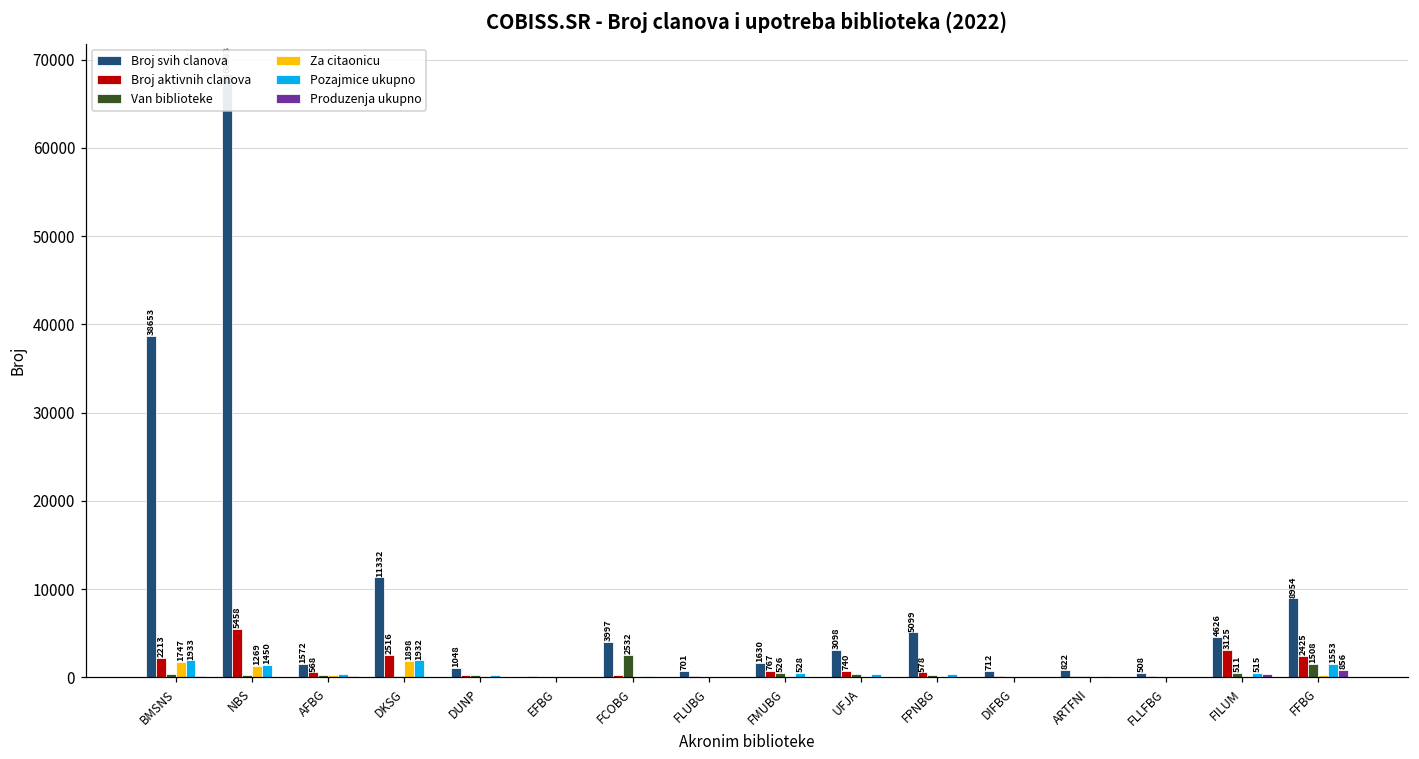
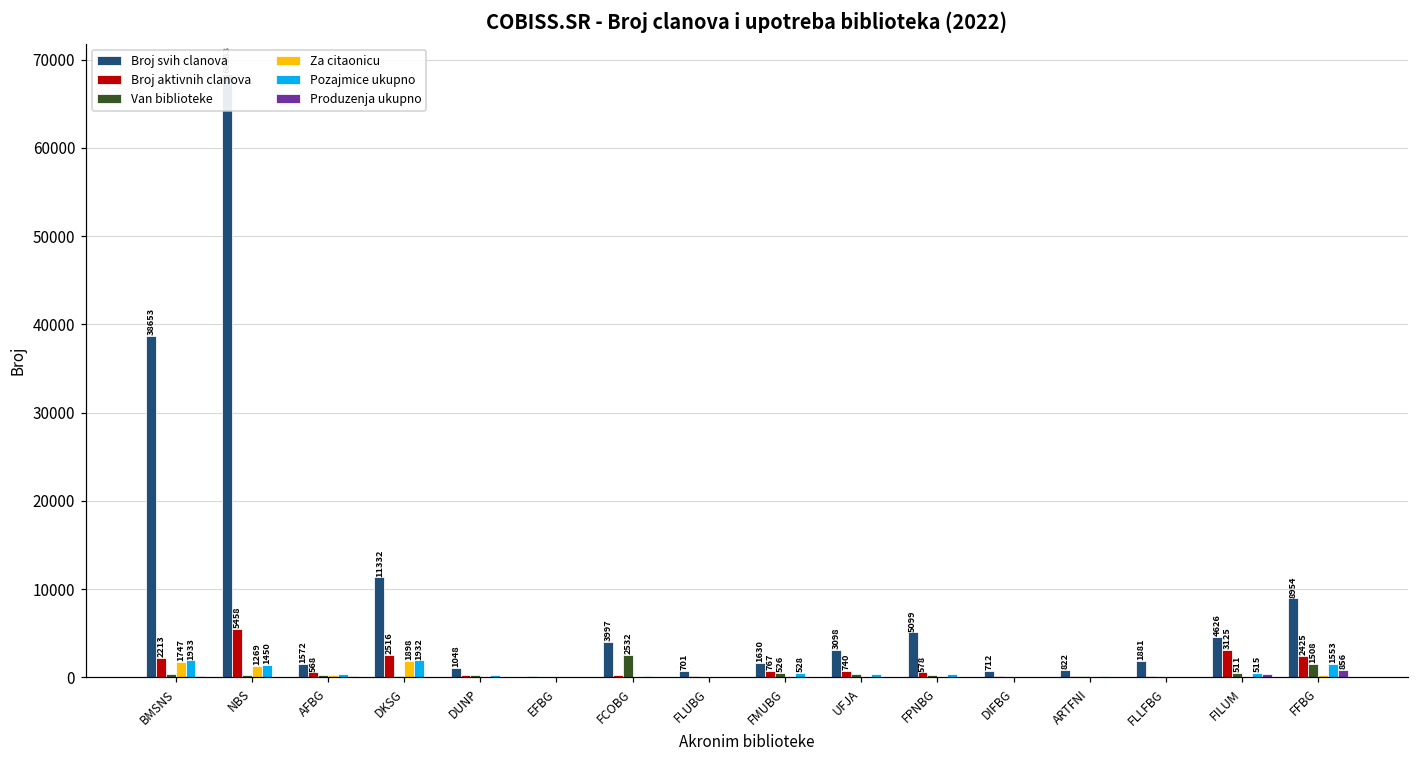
  {
    "Broj svih clanova": {
      "BMSNS": 38653,
      "AFBG": 1572,
      "DKSG": 11332,
      "DUNP": 1048,
      "FCOBG": 3997,
      "FLUBG": 701,
      "FMUBG": 1630,
      "UFJA": 3098,
      "FPNBG": 5099,
      "DIFBG": 712,
      "ARTFNI": 822,
-     "FLLFBG": 508,
+     "FLLFBG": 1881,
      "FILUM": 4626,
      "FFBG": 8954
    },
    "Broj aktivnih clanova": {
      "BMSNS": 2213,
      "NBS": 5458,
      "AFBG": 568,
      "DKSG": 2516,
      "FMUBG": 767,
      "UFJA": 740,
      "FPNBG": 578,
      "FILUM": 3125,
      "FFBG": 2425
    },
    "Van biblioteke": {
      "FCOBG": 2532,
      "FMUBG": 526,
      "FILUM": 511,
      "FFBG": 1508
    },
    "Za citaonicu": {
      "BMSNS": 1747,
      "NBS": 1269,
      "DKSG": 1898
    },
    "Pozajmice ukupno": {
      "BMSNS": 1933,
      "NBS": 1450,
      "DKSG": 1932,
      "FMUBG": 528,
      "FILUM": 515,
      "FFBG": 1553
    },
    "Produzenja ukupno": {
      "FFBG": 856
    }
  }
